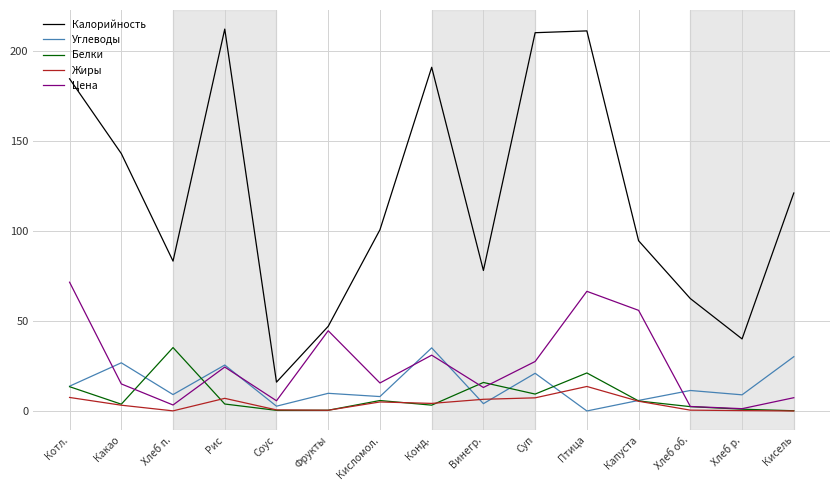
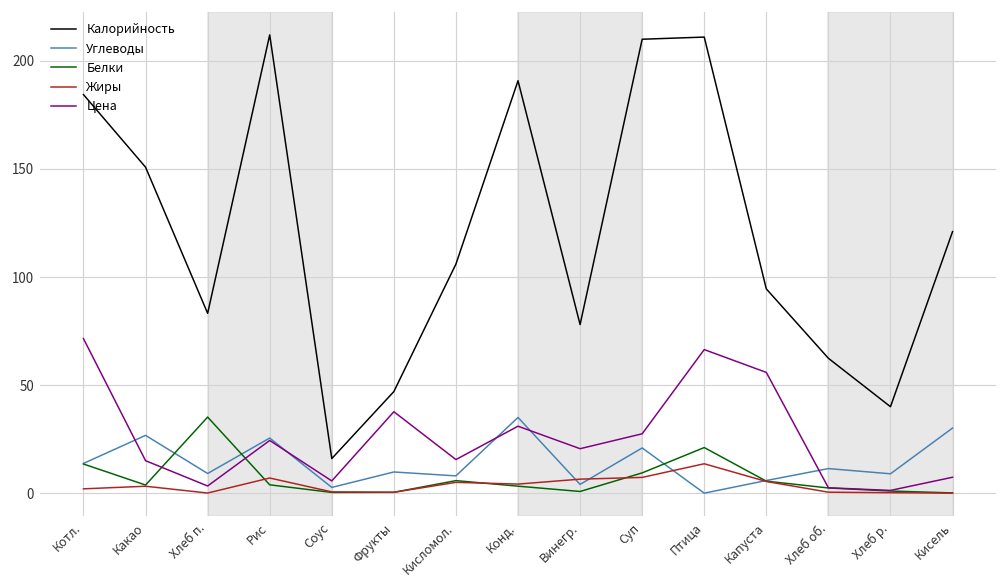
  {
    "Калорийность": {
      "Котл.": 184,
-     "Какао": 143,
+     "Какао": 151,
      "Хлеб п.": 83,
      "Рис": 212,
      "Соус": 16,
      "Фрукты": 47,
-     "Кисломол.": 101,
+     "Кисломол.": 106,
      "Конд.": 191,
      "Винегр.": 78,
      "Суп": 210,
      "Птица": 211,
      "Капуста": 95,
      "Хлеб об.": 62,
      "Хлеб р.": 40,
      "Кисель": 121
    },
    "Углеводы": {
      "Какао": 27,
      "Хлеб п.": 9,
      "Соус": 3,
      "Фрукты": 10,
      "Кисломол.": 8,
      "Конд.": 35,
      "Винегр.": 4,
      "Суп": 21,
      "Птица": 0,
      "Хлеб об.": 11,
      "Хлеб р.": 9,
      "Кисель": 30
    },
    "Белки": {
      "Хлеб п.": 35,
      "Рис": 4,
-     "Винегр.": 16,
+     "Винегр.": 1,
      "Суп": 9,
      "Птица": 21
    },
    "Жиры": {
-     "Котл.": 8,
+     "Котл.": 2,
      "Хлеб п.": 0,
      "Рис": 7,
      "Винегр.": 6,
      "Суп": 7,
      "Птица": 14,
      "Хлеб об.": 0
    },
    "Цена": {
      "Котл.": 71,
      "Какао": 15,
      "Хлеб п.": 3,
      "Соус": 6,
-     "Фрукты": 45,
+     "Фрукты": 38,
      "Кисломол.": 16,
      "Конд.": 31,
-     "Винегр.": 13,
+     "Винегр.": 21,
      "Суп": 27,
      "Птица": 66,
      "Капуста": 56,
      "Кисель": 7
    }
  }
